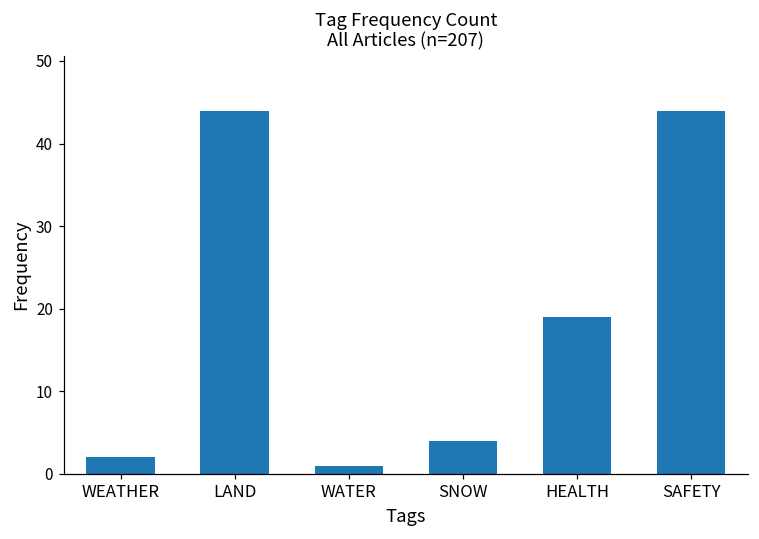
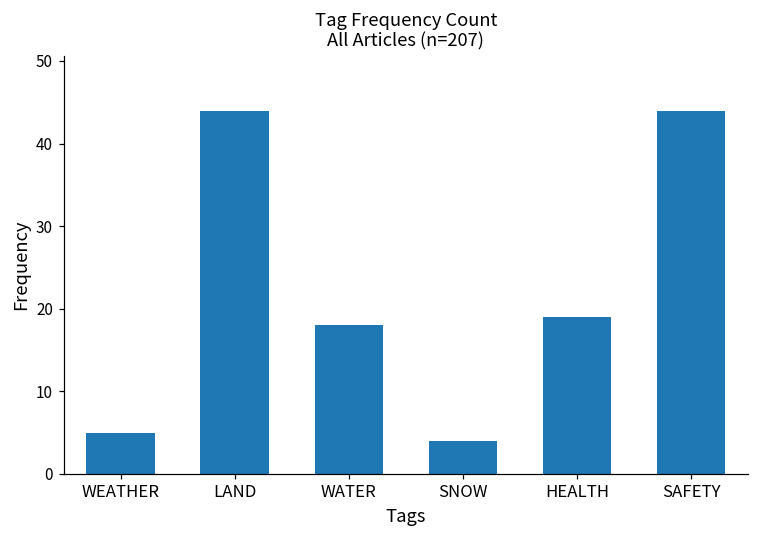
  {
-   "WEATHER": 2,
+   "WEATHER": 5,
    "LAND": 44,
-   "WATER": 1,
+   "WATER": 18,
    "SNOW": 4,
    "HEALTH": 19,
    "SAFETY": 44
  }
